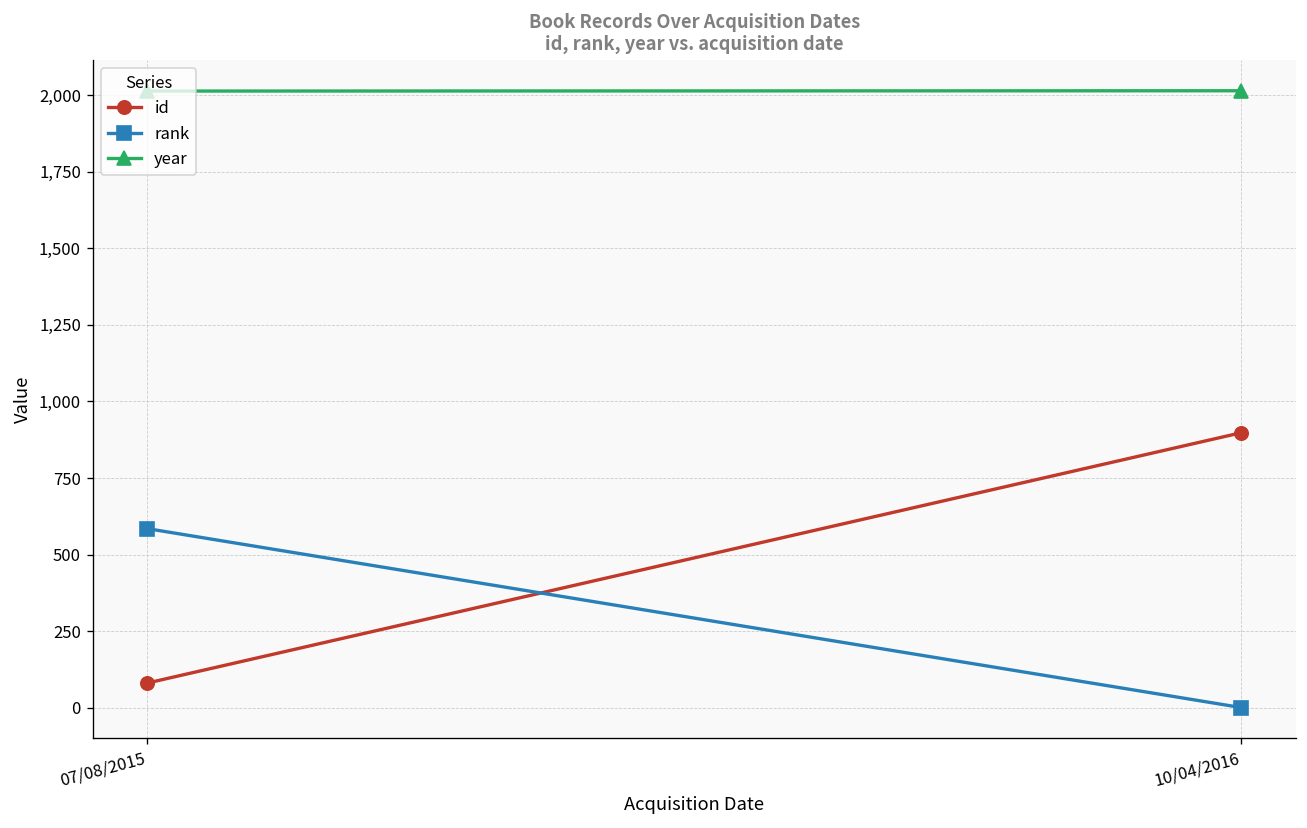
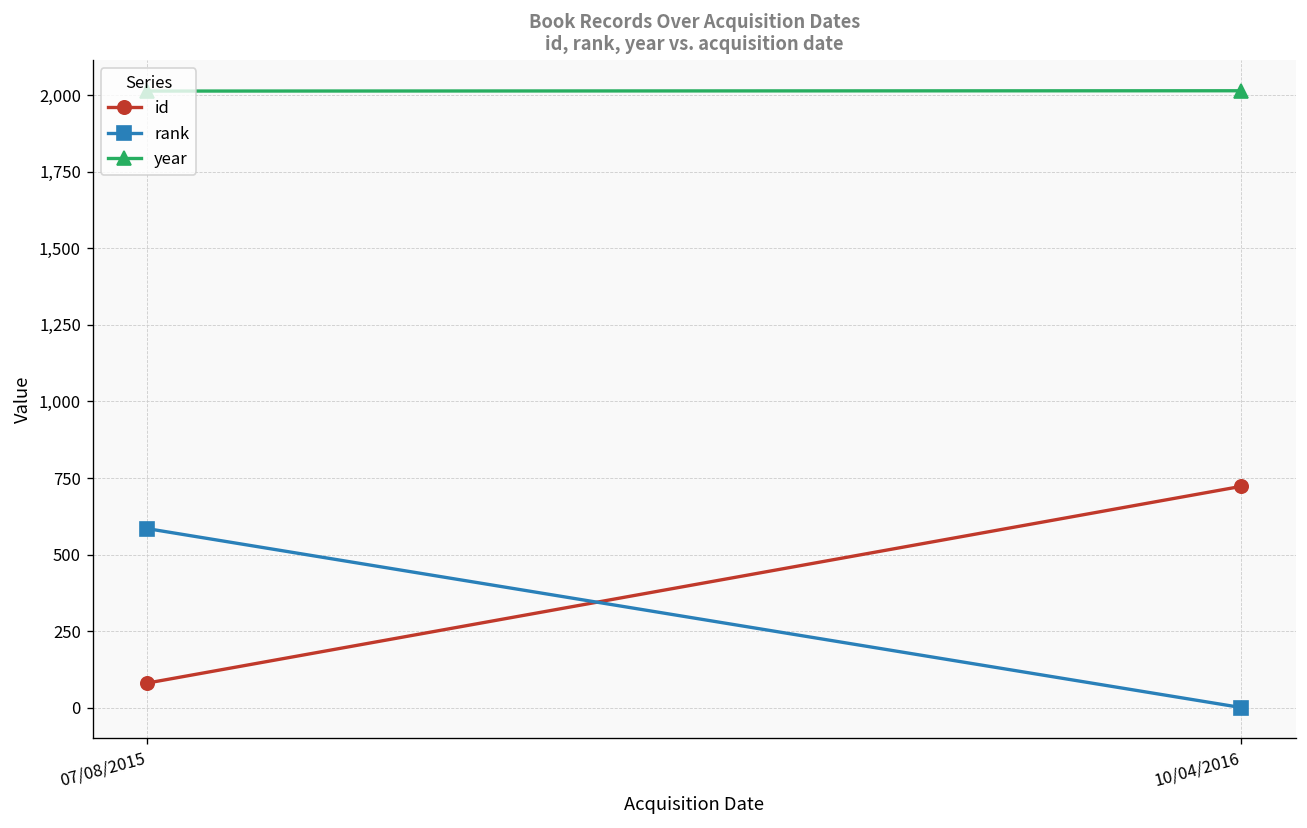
  {
    "id": {
      "07/08/2015": "80",
-     "10/04/2016": "900"
+     "10/04/2016": "720"
    },
    "rank": {
      "07/08/2015": "590",
      "10/04/2016": "0"
    },
    "year": {
      "10/04/2016": "2,010"
    }
  }
